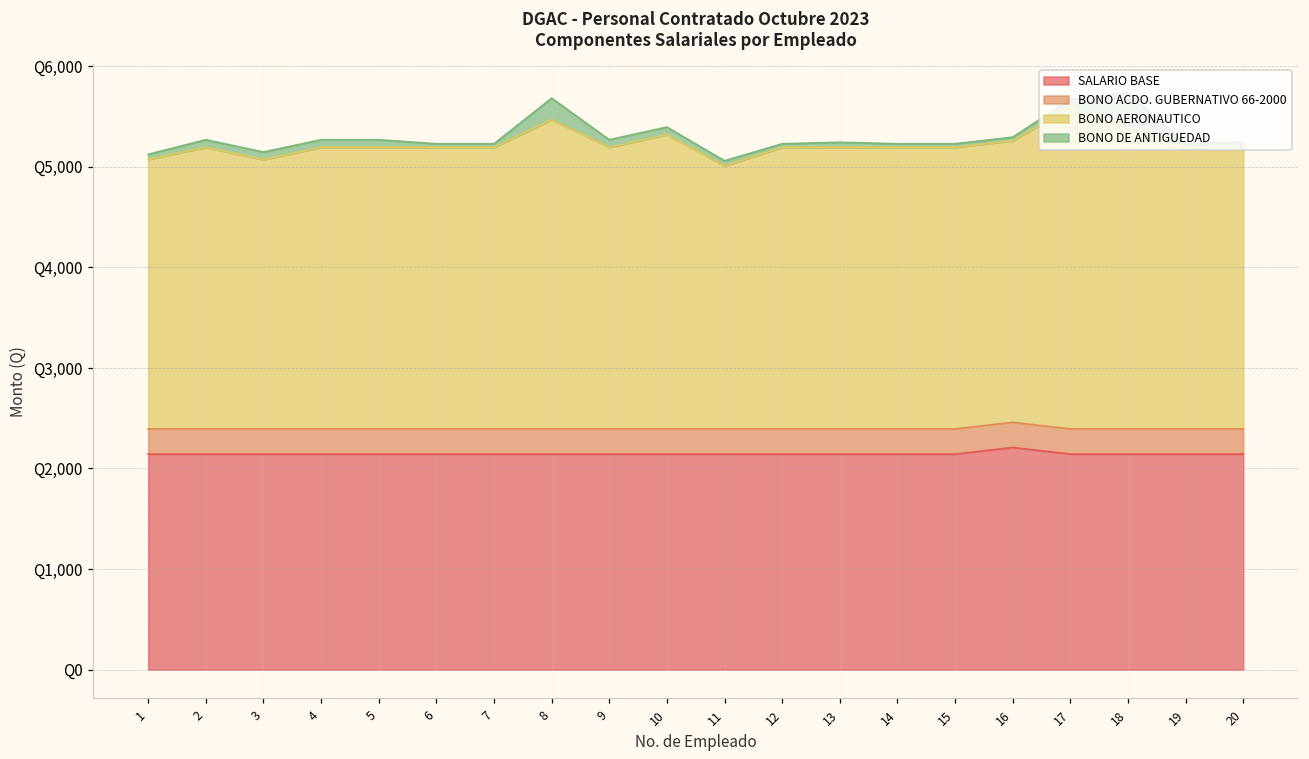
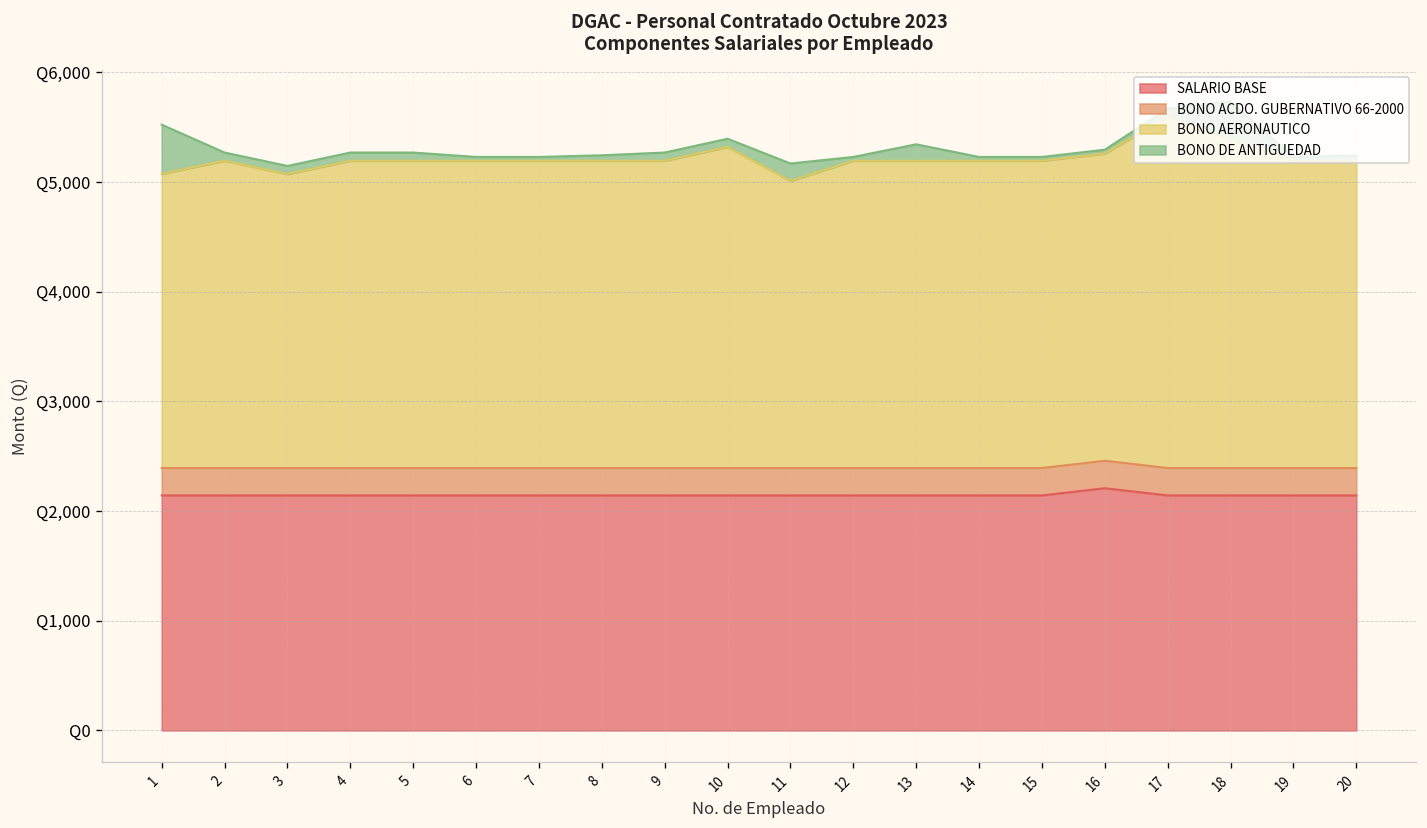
  {
    "BONO AERONAUTICO": {
      "1": "Q2,700",
      "2": "Q2,800",
      "3": "Q2,700",
      "4": "Q2,800",
      "5": "Q2,800",
      "6": "Q2,800",
      "7": "Q2,800",
-     "8": "Q3,100",
+     "8": "Q2,800",
      "9": "Q2,800",
      "10": "Q2,900",
      "11": "Q2,600",
      "12": "Q2,800",
      "13": "Q2,800",
      "14": "Q2,800",
      "15": "Q2,800",
      "16": "Q2,800",
      "19": "Q2,800",
      "20": "Q2,800"
    },
    "BONO DE ANTIGUEDAD": {
-     "1": "Q100",
+     "1": "Q400",
      "2": "Q100",
      "3": "Q100",
      "4": "Q100",
      "5": "Q100",
      "6": "Q0",
      "7": "Q0",
-     "8": "Q200",
+     "8": "Q100",
      "9": "Q100",
      "10": "Q100",
-     "11": "Q100",
+     "11": "Q200",
      "12": "Q0",
-     "13": "Q100",
+     "13": "Q200",
      "14": "Q0",
      "15": "Q0",
      "16": "Q0",
      "19": "Q0"
    }
  }
